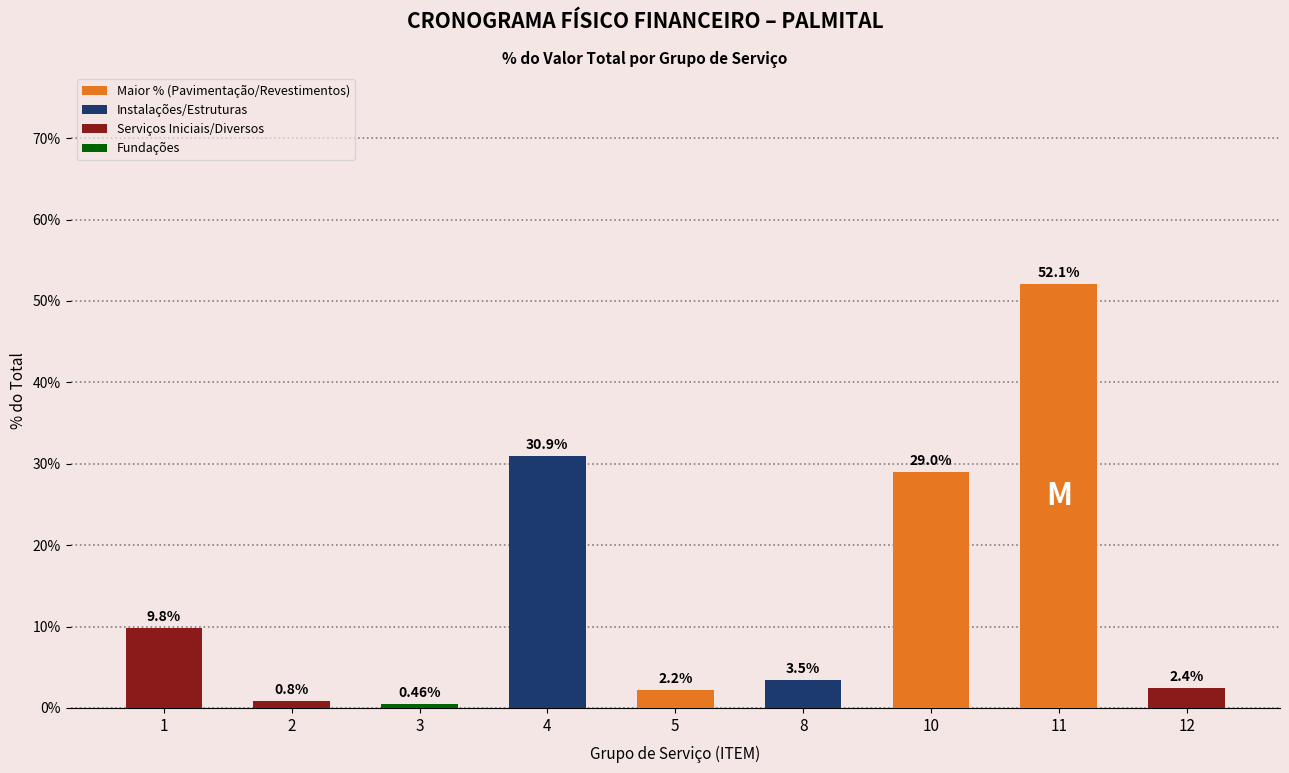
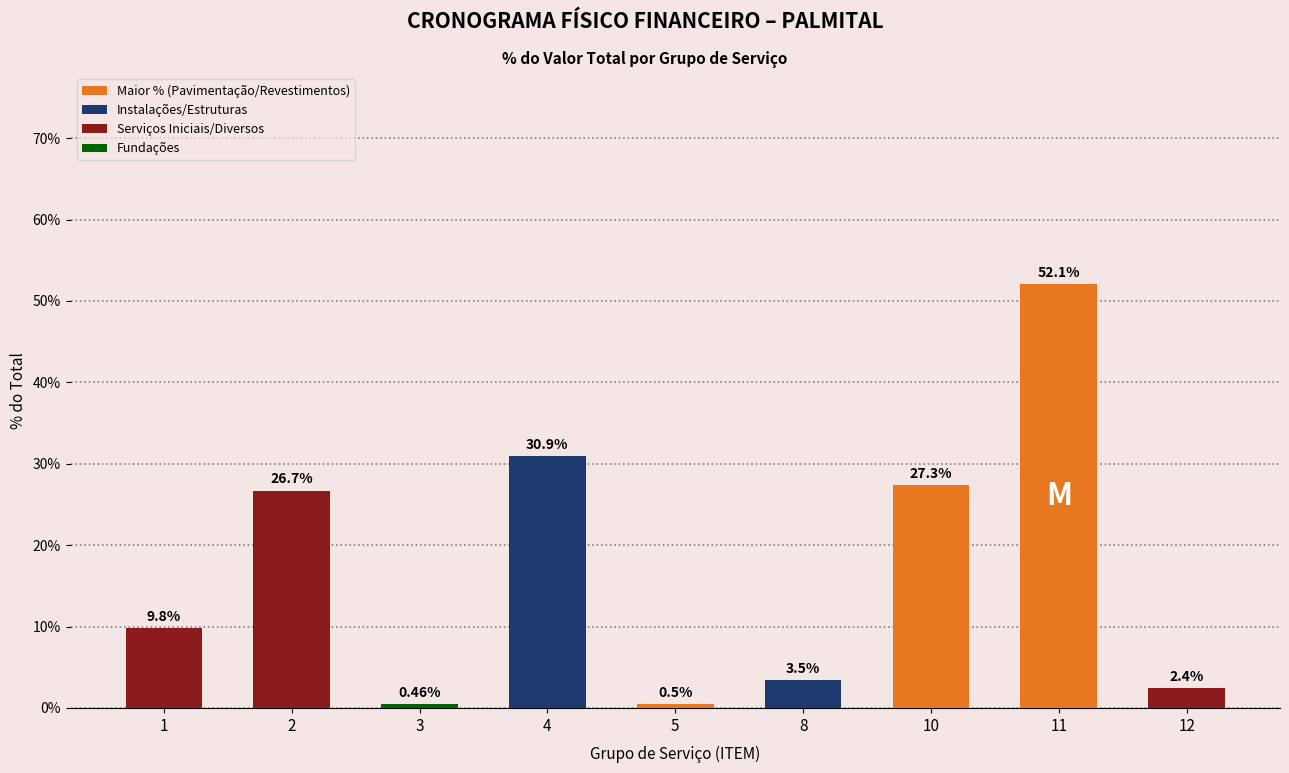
  {
    "1": "9.8%",
-   "2": "0.8%",
+   "2": "26.7%",
    "3": "0.46%",
    "4": "30.9%",
-   "5": "2.2%",
+   "5": "0.5%",
    "8": "3.5%",
-   "10": "29.0%",
+   "10": "27.3%",
    "11": "52.1%",
    "12": "2.4%"
  }
